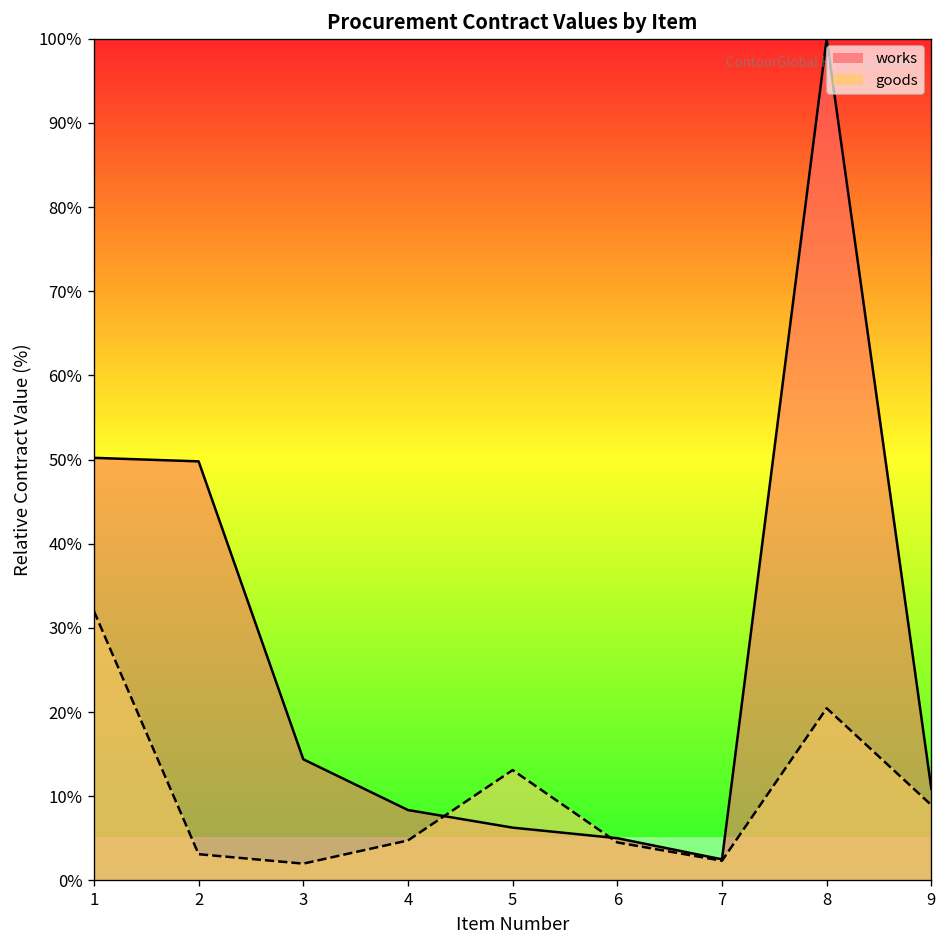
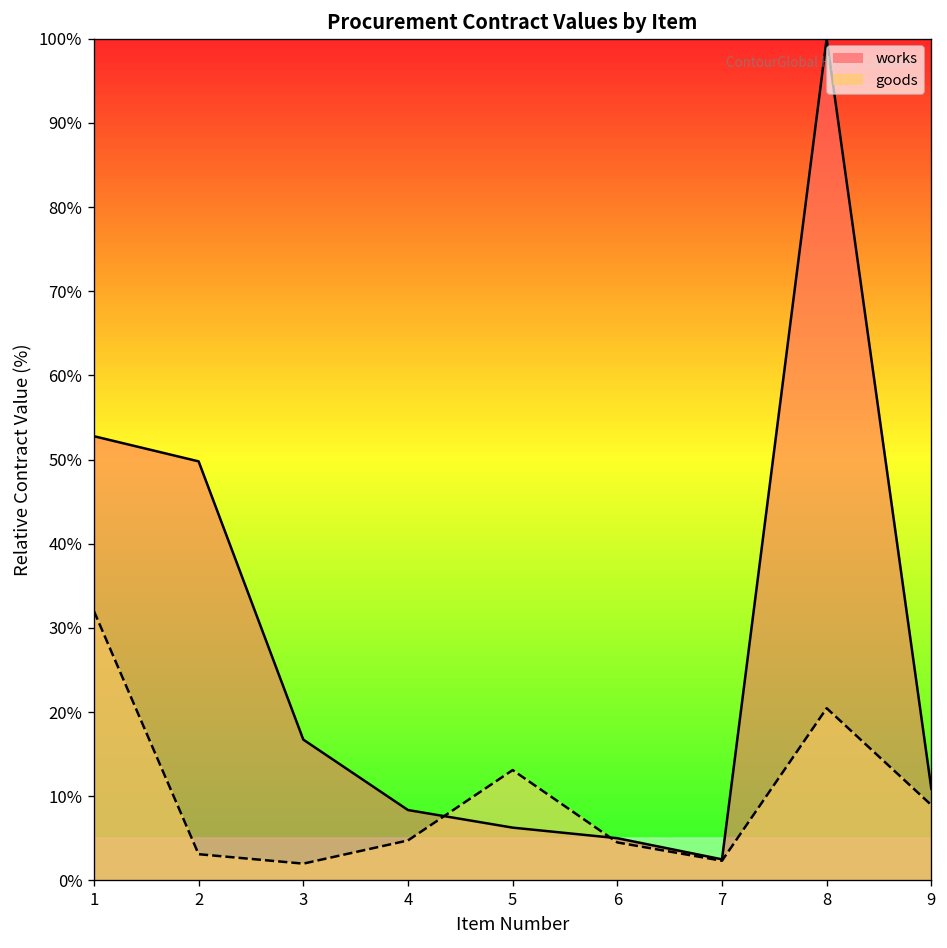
  {
    "works": {
-     "1": "50%",
+     "1": "53%",
      "2": "50%",
-     "3": "14%",
+     "3": "17%",
      "4": "8%",
      "5": "6%",
      "6": "5%",
      "8": "100%",
      "9": "11%"
    },
    "goods": {
      "1": "32%",
      "5": "13%",
      "8": "20%",
      "9": "9%"
    }
  }
